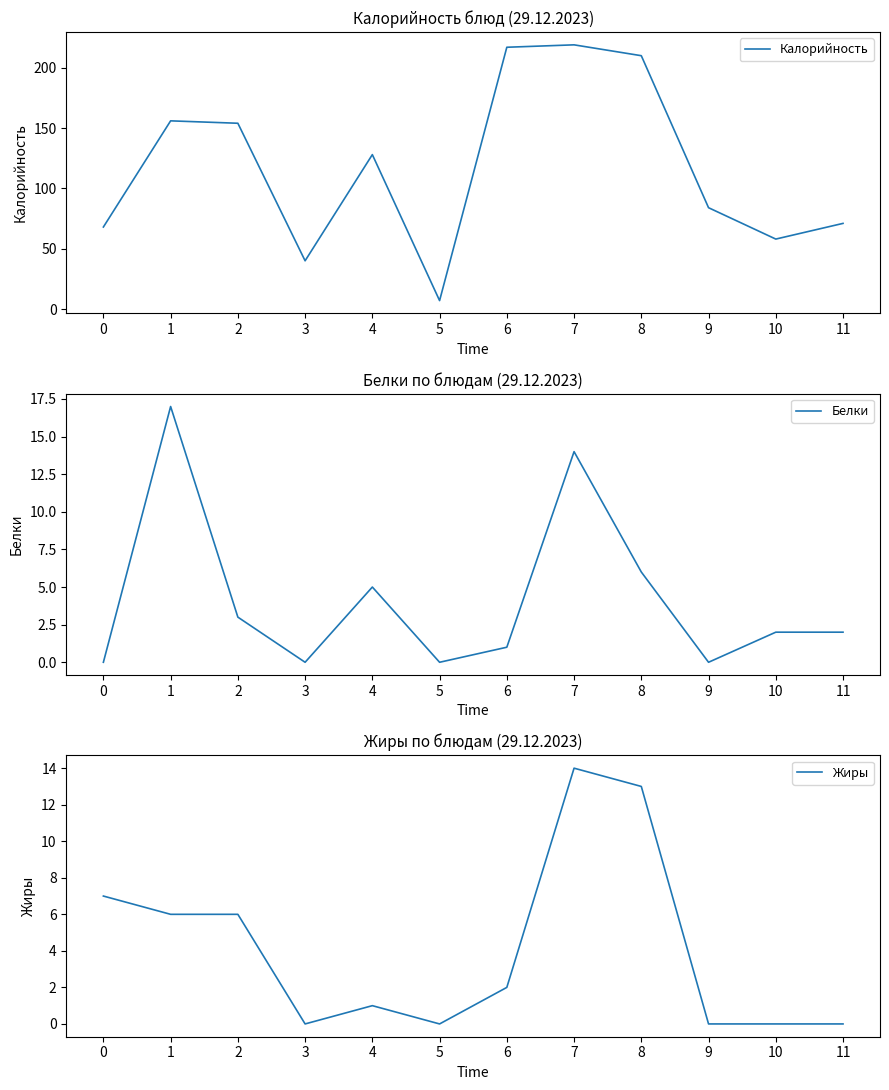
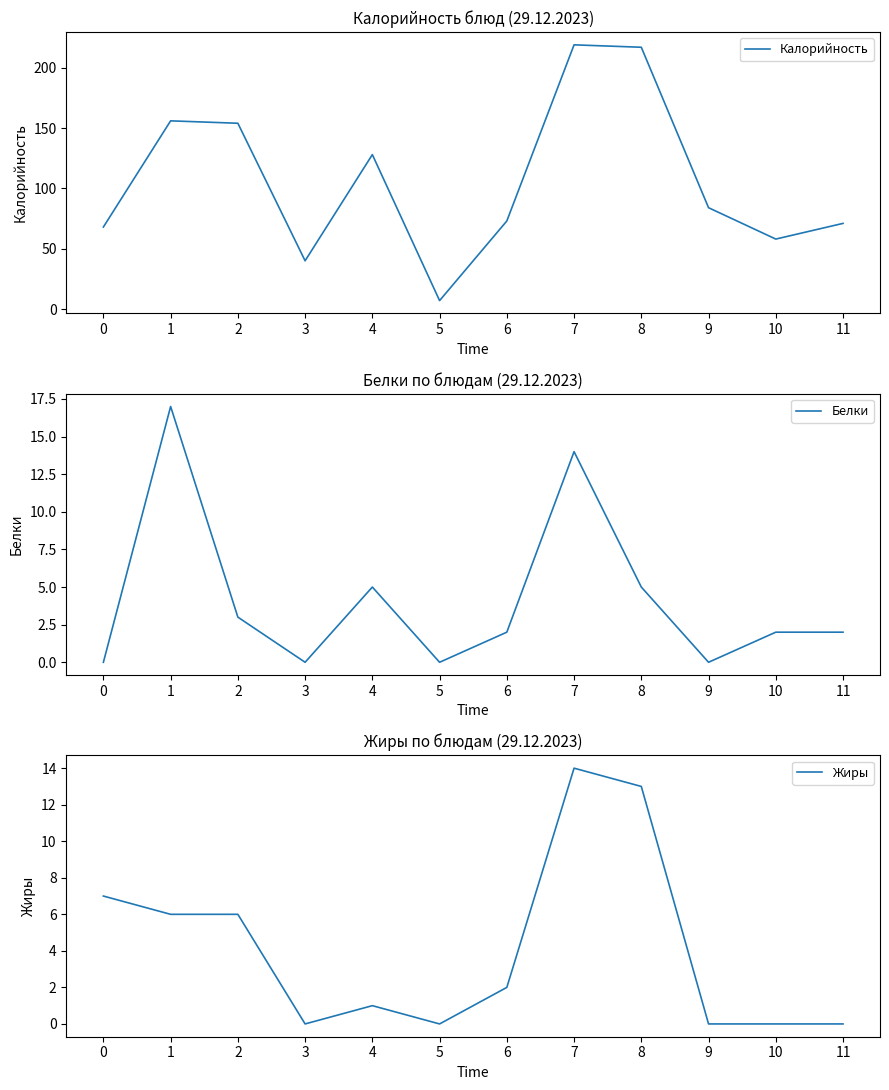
  {
    "Калорийность блюд (29.12.2023)": {
      "0": 68,
      "1": 156,
      "2": 154,
      "3": 40,
      "4": 128,
      "5": 7,
-     "6": 217,
+     "6": 73,
      "7": 219,
-     "8": 210,
+     "8": 217,
      "9": 84,
      "10": 58,
      "11": 71
    },
    "Белки по блюдам (29.12.2023)": {
      "0": 0,
      "1": 17,
      "2": 3,
      "3": 0,
      "4": 5,
      "5": 0,
-     "6": 1,
+     "6": 2,
      "7": 14,
-     "8": 6,
+     "8": 5,
      "9": 0,
      "10": 2,
      "11": 2
    },
    "Жиры по блюдам (29.12.2023)": {
      "0": 7.0,
      "1": 6.0,
      "2": 6.0,
      "3": 0.0,
      "4": 1.0,
      "5": 0.0,
      "6": 2.0,
      "7": 14.0,
      "8": 13.0,
      "9": 0.0,
      "10": 0.0,
      "11": 0.0
    }
  }
